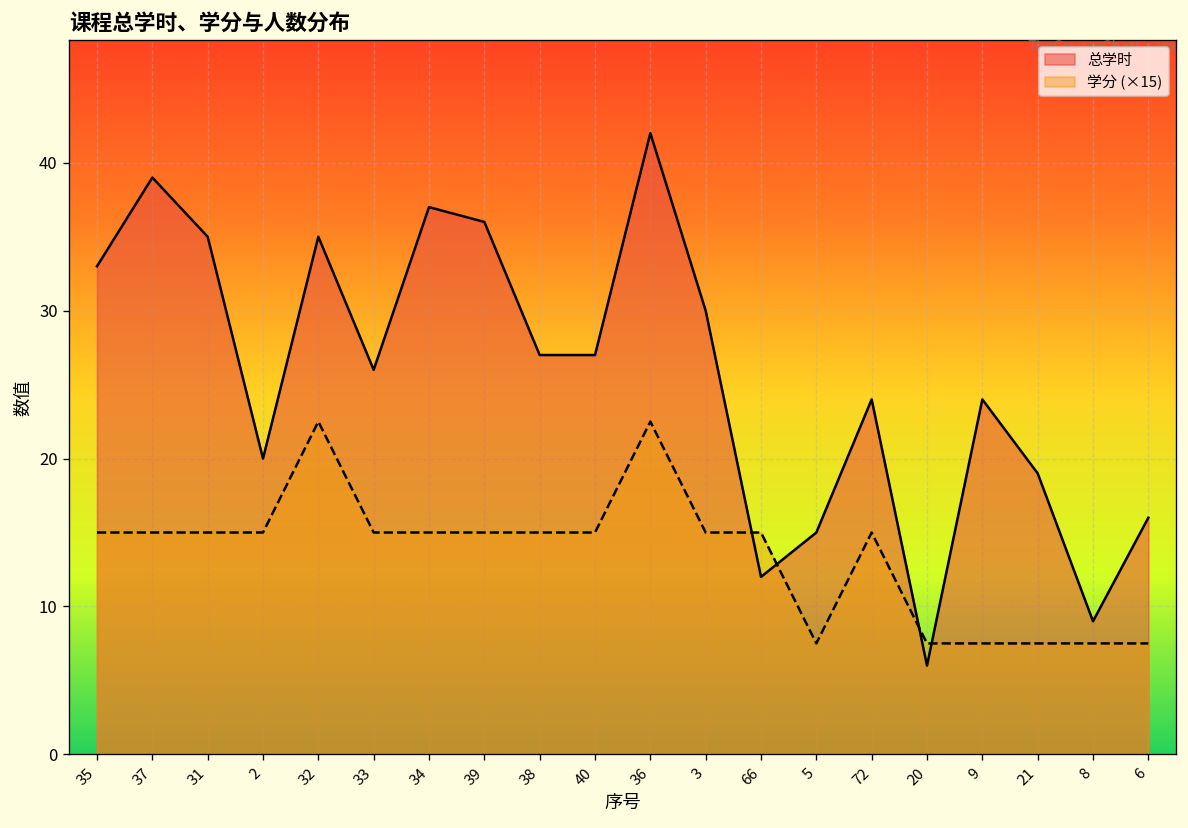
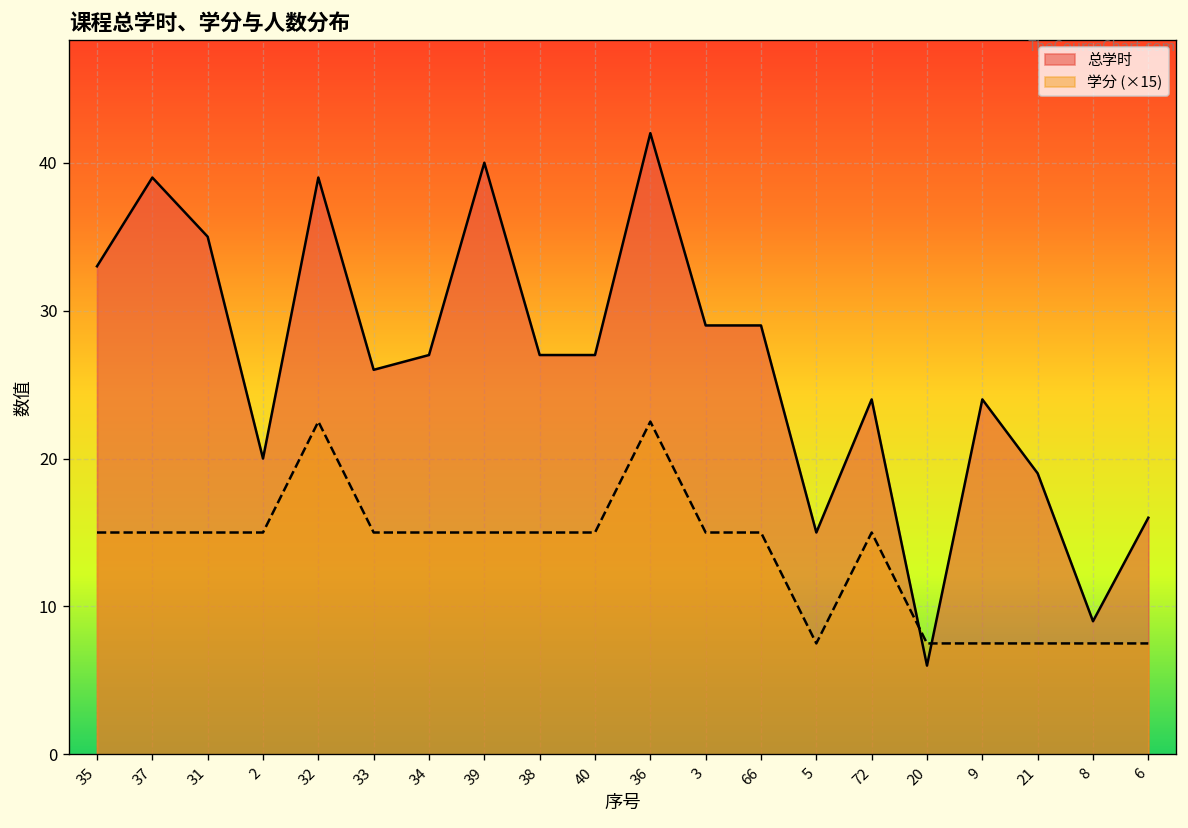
  {
    "总学时": {
      "35": 33,
      "37": 39,
      "31": 35,
      "2": 20,
-     "32": 35,
+     "32": 39,
      "33": 26,
-     "34": 37,
-     "39": 36,
+     "34": 27,
+     "39": 40,
      "38": 27,
      "40": 27,
      "36": 42,
-     "3": 30,
-     "66": 12,
+     "3": 29,
+     "66": 29,
      "5": 15,
      "72": 24,
      "20": 6,
      "9": 24,
      "21": 19,
      "8": 9,
      "6": 16
    },
    "学分 (×15)": {
      "35": 15,
      "37": 15,
      "31": 15,
      "2": 15,
      "32": 22.5,
      "33": 15,
      "34": 15,
      "39": 15,
      "38": 15,
      "40": 15,
      "36": 22.5,
      "3": 15,
      "66": 15,
      "5": 7.5,
      "72": 15,
      "20": 7.5,
      "9": 7.5,
      "21": 7.5,
      "8": 7.5,
      "6": 7.5
    }
  }
